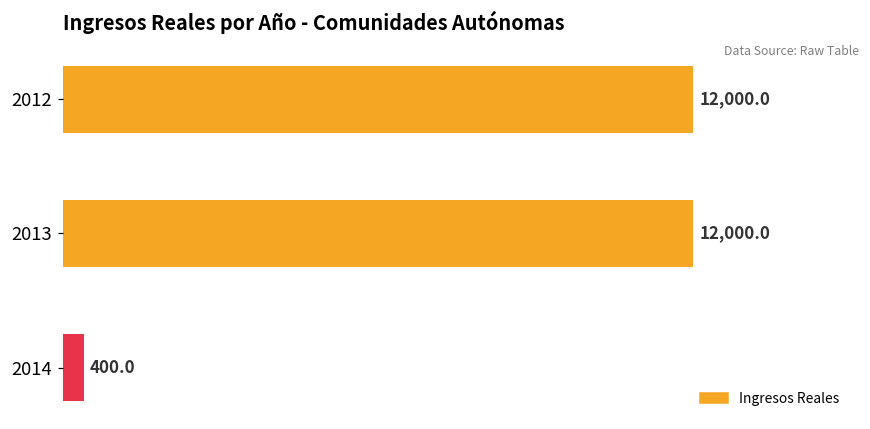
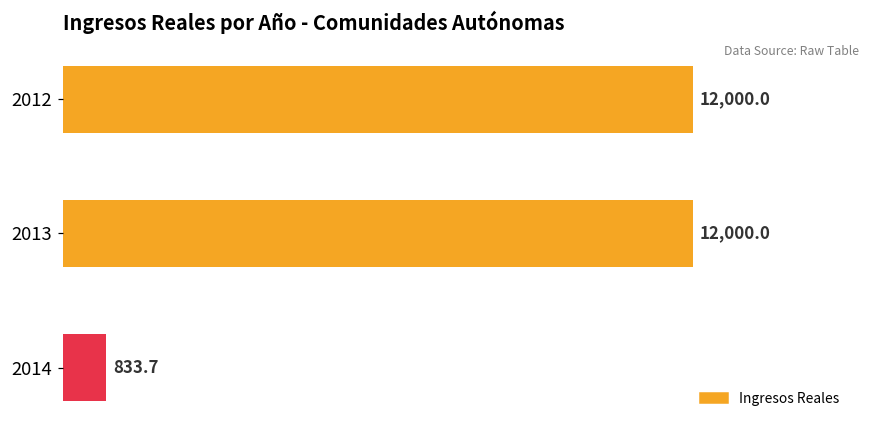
  {
    "2012": "12,000.0",
    "2013": "12,000.0",
-   "2014": "400.0"
+   "2014": "833.7"
  }
